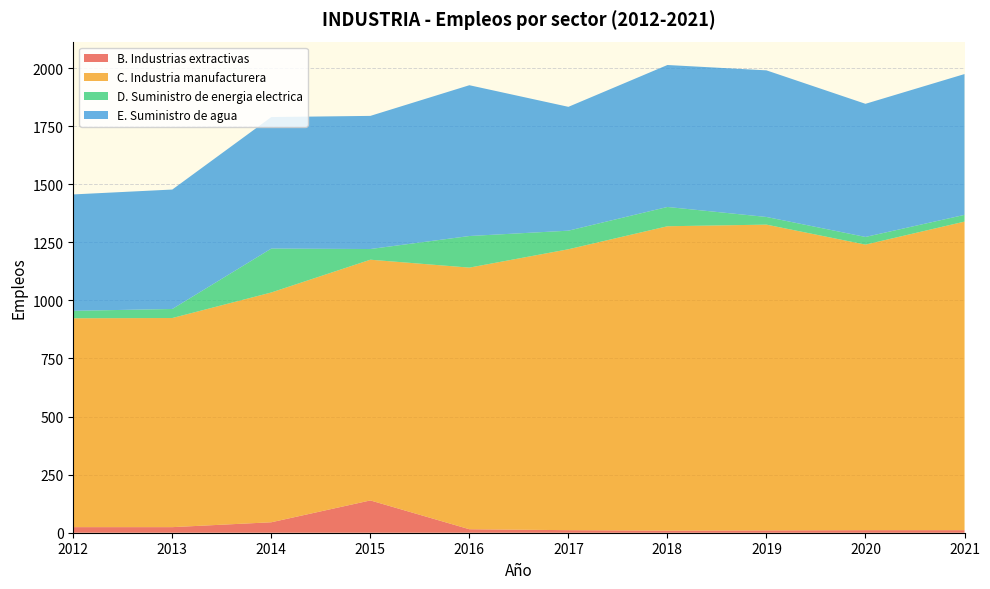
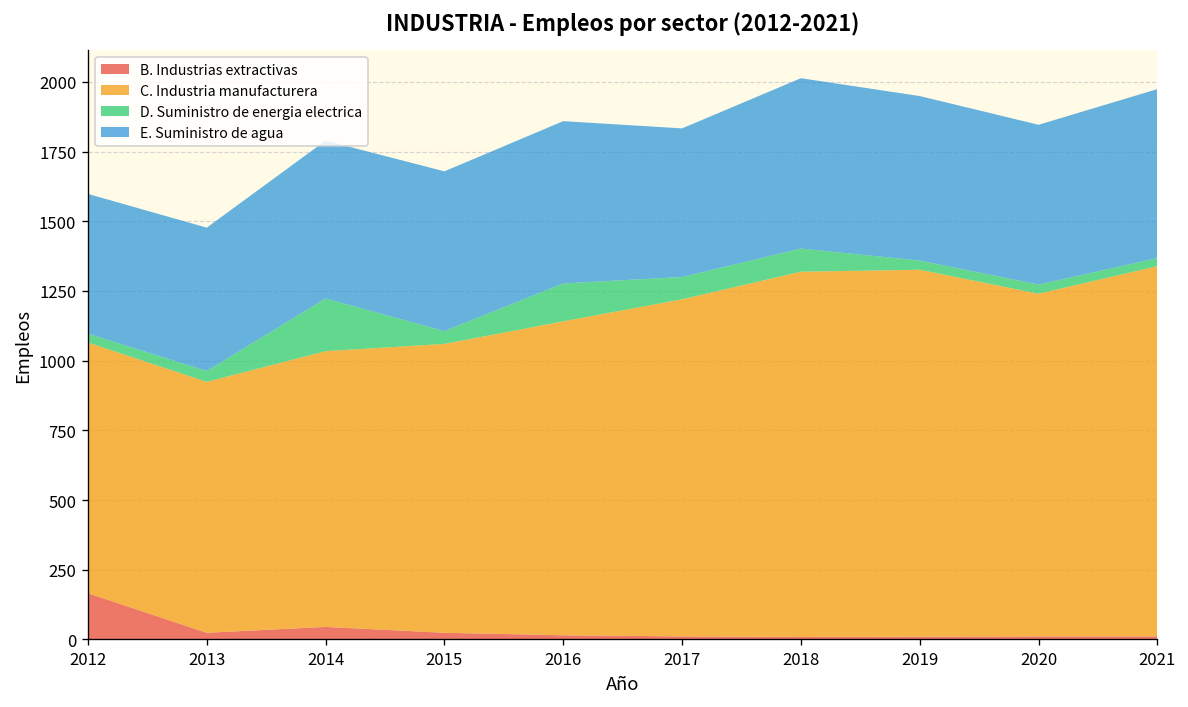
  {
    "B. Industrias extractivas": {
-     "2012": 20,
+     "2012": 170,
      "2013": 20,
      "2014": 50,
-     "2015": 140,
+     "2015": 20,
      "2016": 20,
      "2017": 10,
      "2020": 10,
      "2021": 10
    },
    "C. Industria manufacturera": {
      "2012": 900,
      "2013": 900,
      "2014": 990,
      "2015": 1040,
      "2016": 1130,
      "2017": 1210,
      "2018": 1310,
      "2019": 1320,
      "2020": 1230,
      "2021": 1330
    },
    "D. Suministro de energia electrica": {
      "2012": 30,
      "2013": 40,
      "2014": 190,
      "2015": 50,
      "2016": 140,
      "2017": 80,
      "2018": 80,
      "2019": 30,
      "2020": 30,
      "2021": 30
    },
    "E. Suministro de agua": {
      "2012": 500,
      "2013": 510,
      "2015": 570,
-     "2016": 650,
+     "2016": 580,
      "2017": 530,
      "2018": 610,
-     "2019": 630,
+     "2019": 590,
      "2020": 570,
      "2021": 610
    }
  }
